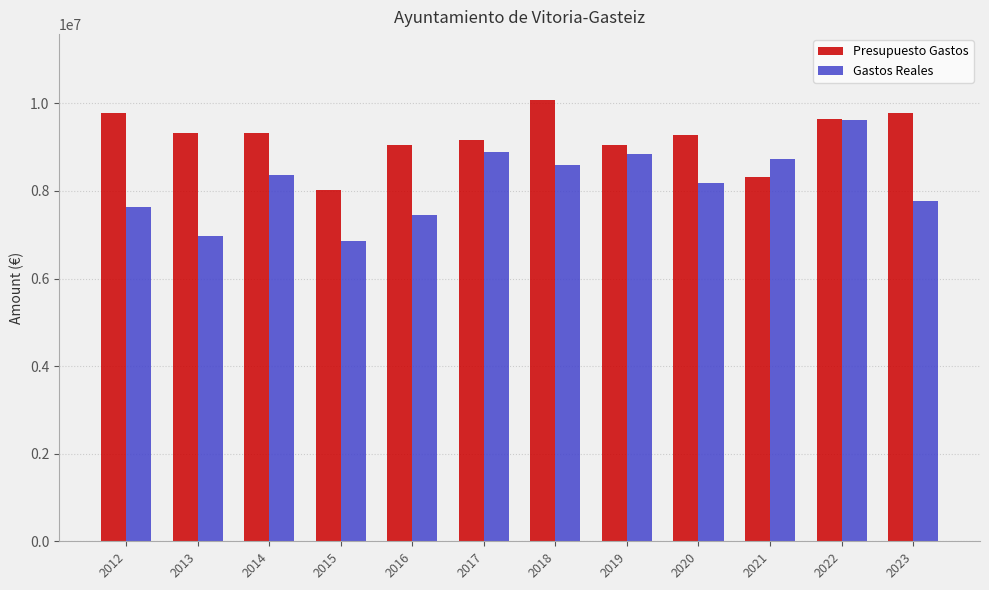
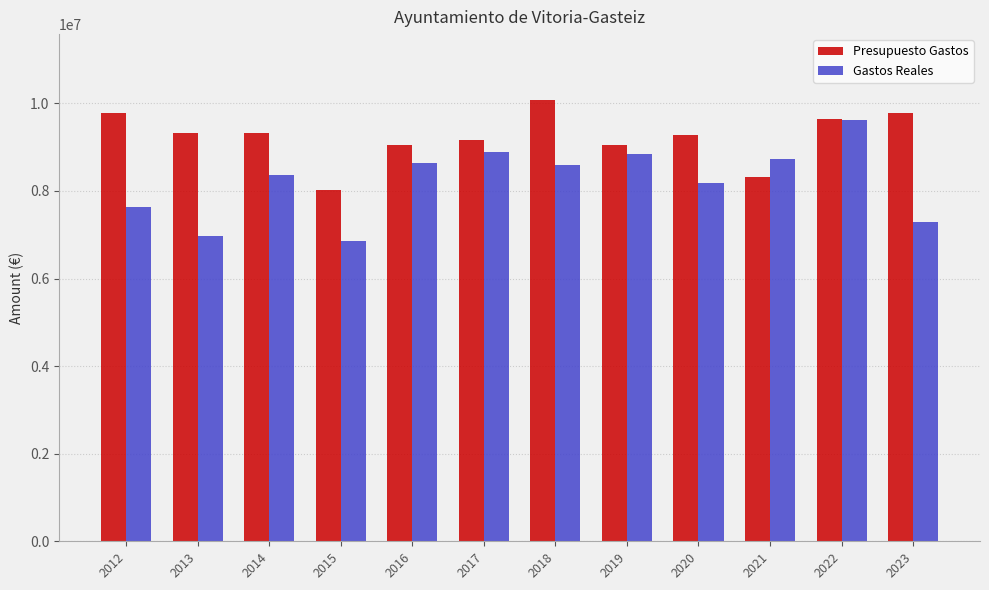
  {
    "Presupuesto Gastos": {
      "2012": 9800000,
      "2013": 9300000,
      "2014": 9300000,
      "2015": 8000000,
      "2016": 9000000,
      "2017": 9200000,
      "2018": 10100000,
      "2019": 9000000,
      "2020": 9300000,
      "2021": 8300000,
      "2022": 9700000,
      "2023": 9800000
    },
    "Gastos Reales": {
      "2012": 7600000,
      "2013": 7000000,
      "2014": 8400000,
      "2015": 6900000,
-     "2016": 7400000,
+     "2016": 8600000,
      "2017": 8900000,
      "2018": 8600000,
      "2019": 8800000,
      "2020": 8200000,
      "2021": 8700000,
      "2022": 9600000,
-     "2023": 7800000
+     "2023": 7300000
    }
  }
